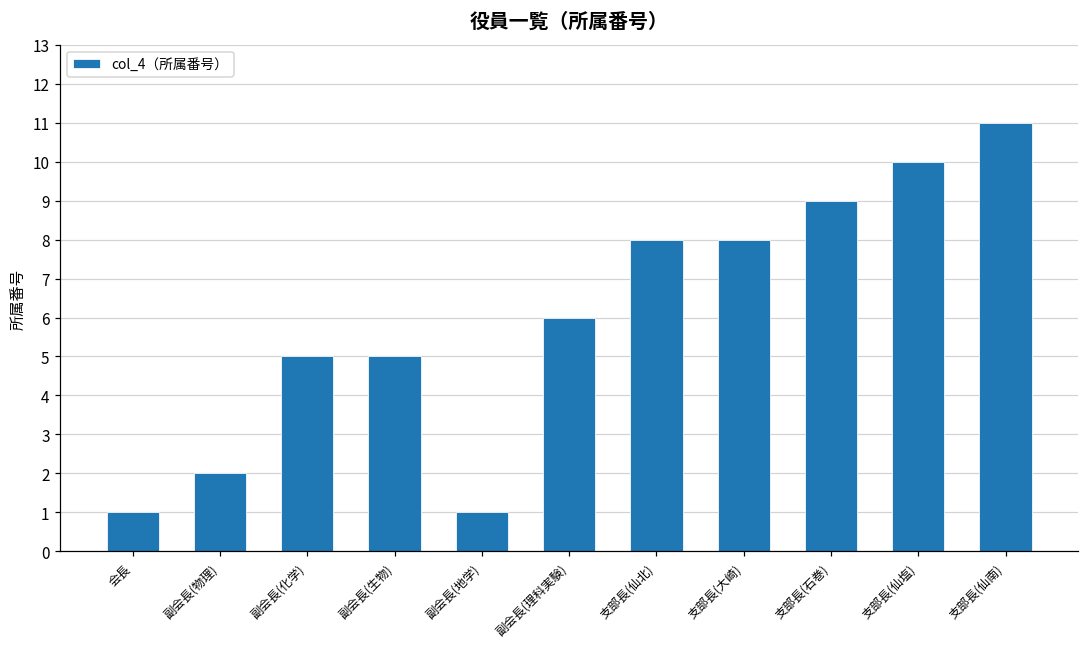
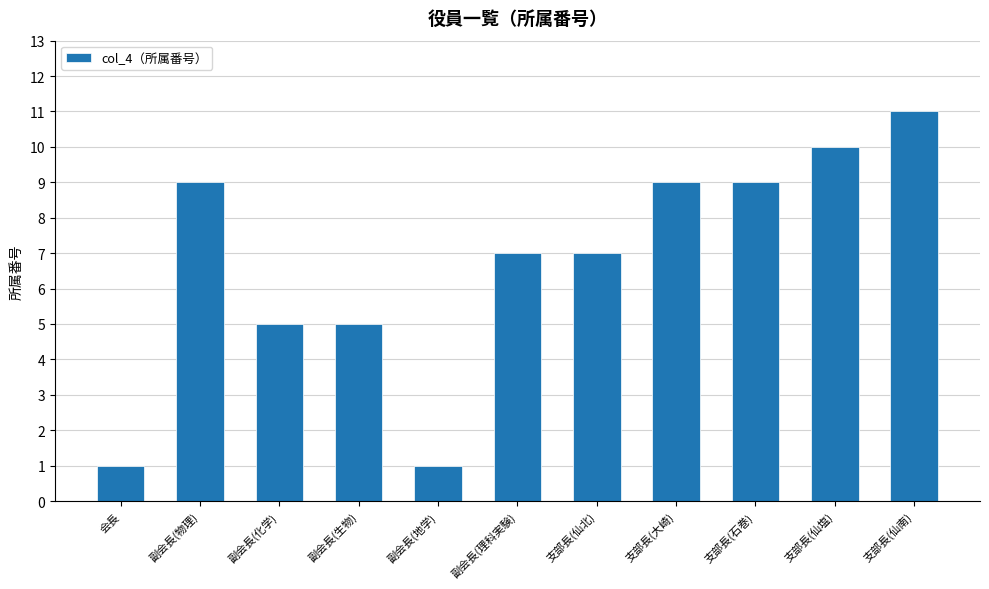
  {
    "会長": 1,
-   "副会長(物理)": 2,
+   "副会長(物理)": 9,
    "副会長(化学)": 5,
    "副会長(生物)": 5,
    "副会長(地学)": 1,
-   "副会長(理科実験)": 6,
-   "支部長(仙北)": 8,
-   "支部長(大崎)": 8,
+   "副会長(理科実験)": 7,
+   "支部長(仙北)": 7,
+   "支部長(大崎)": 9,
    "支部長(石巻)": 9,
    "支部長(仙塩)": 10,
    "支部長(仙南)": 11
  }
